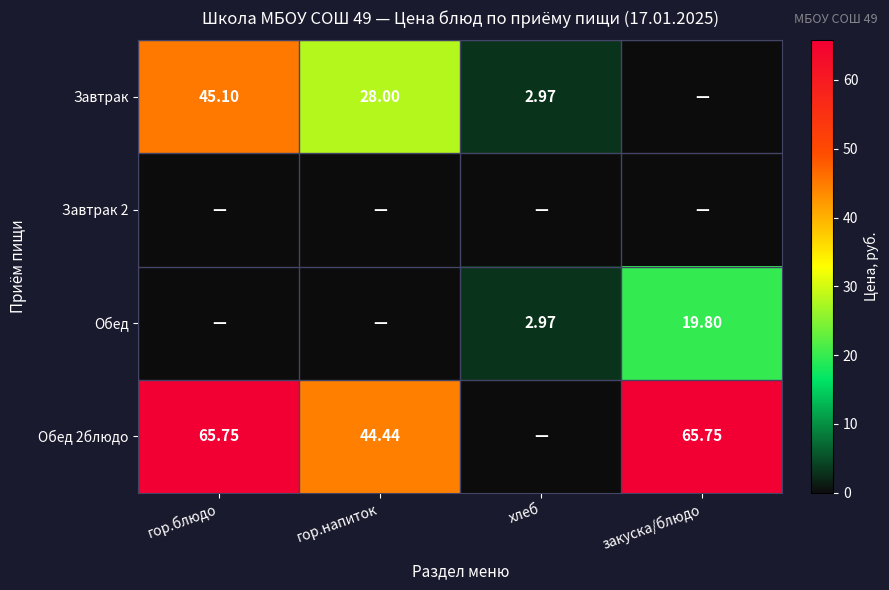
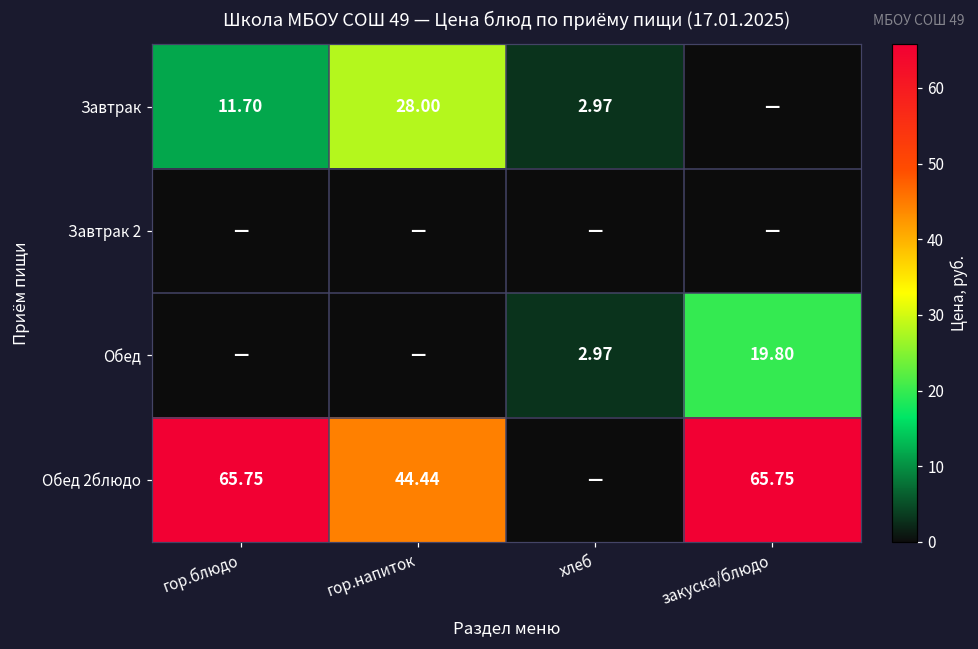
  {
    "Завтрак": {
-     "гор.блюдо": 45.10,
+     "гор.блюдо": 11.70,
      "гор.напиток": 28.00,
      "хлеб": 2.97
    },
    "Обед": {
      "хлеб": 2.97,
      "закуска/блюдо": 19.80
    },
    "Обед 2блюдо": {
      "гор.блюдо": 65.75,
      "гор.напиток": 44.44,
      "закуска/блюдо": 65.75
    }
  }
